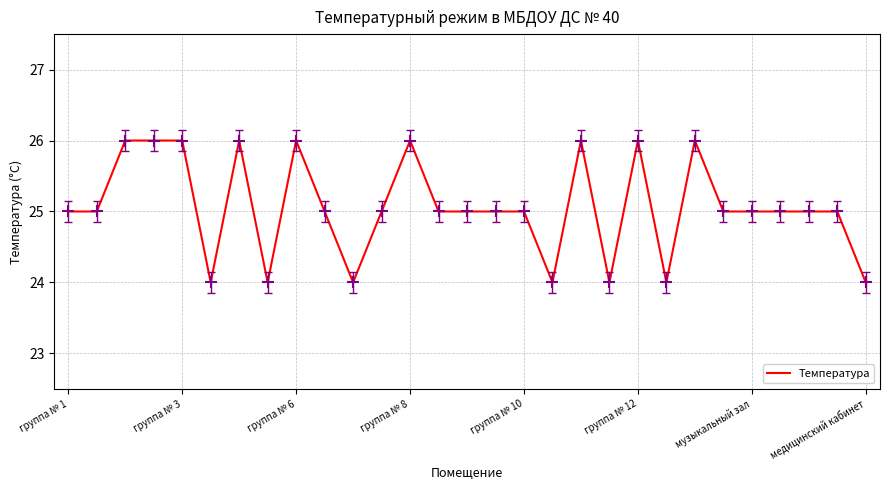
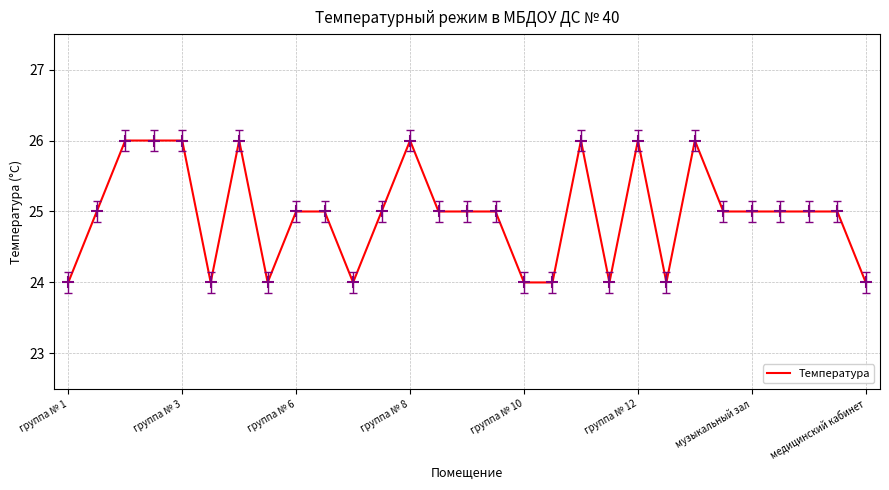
  {
    "Температура": {
-     "группа № 1": 25,
+     "группа № 1": 24,
      "группа № 3": 26,
-     "группа № 6": 26,
+     "группа № 6": 25,
      "группа № 8": 26,
-     "группа № 10": 25,
+     "группа № 10": 24,
      "группа № 12": 26,
      "музыкальный зал": 25,
      "медицинский кабинет": 24
    }
  }
